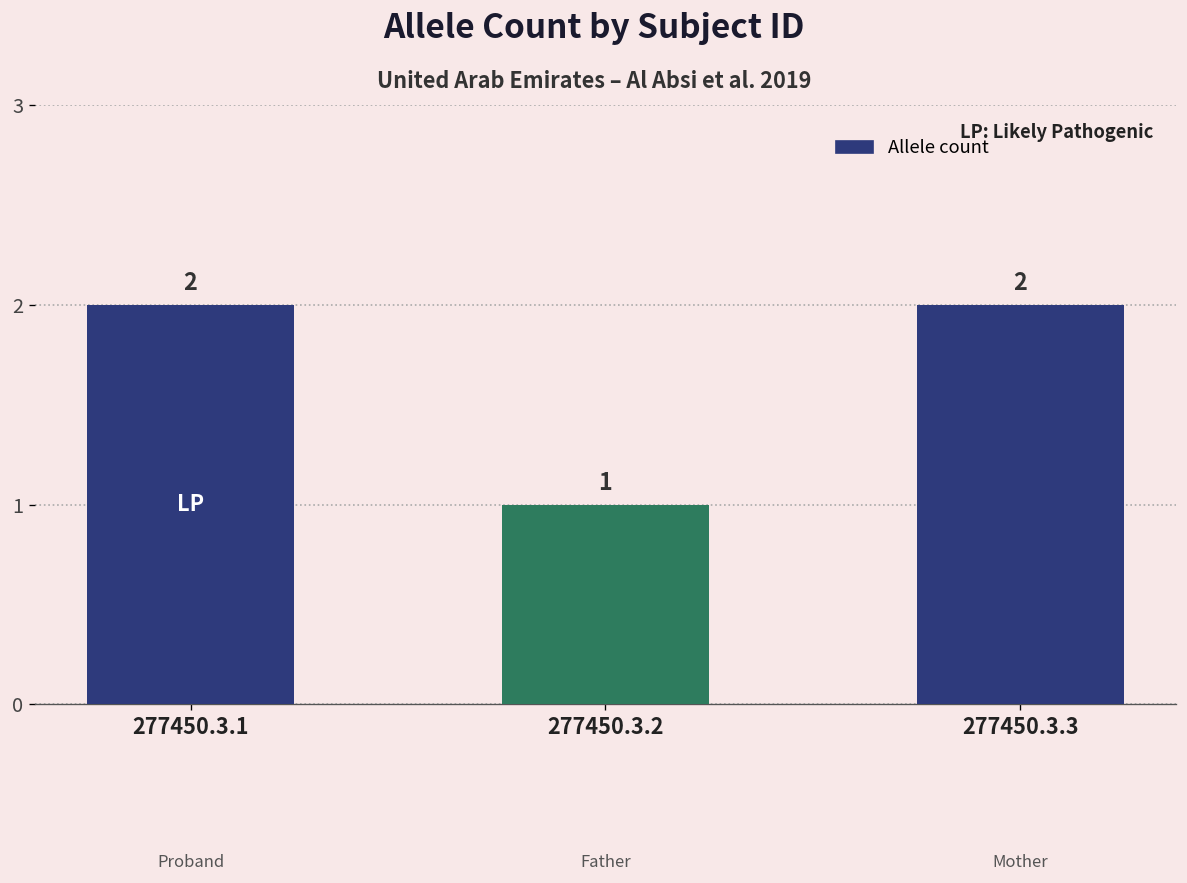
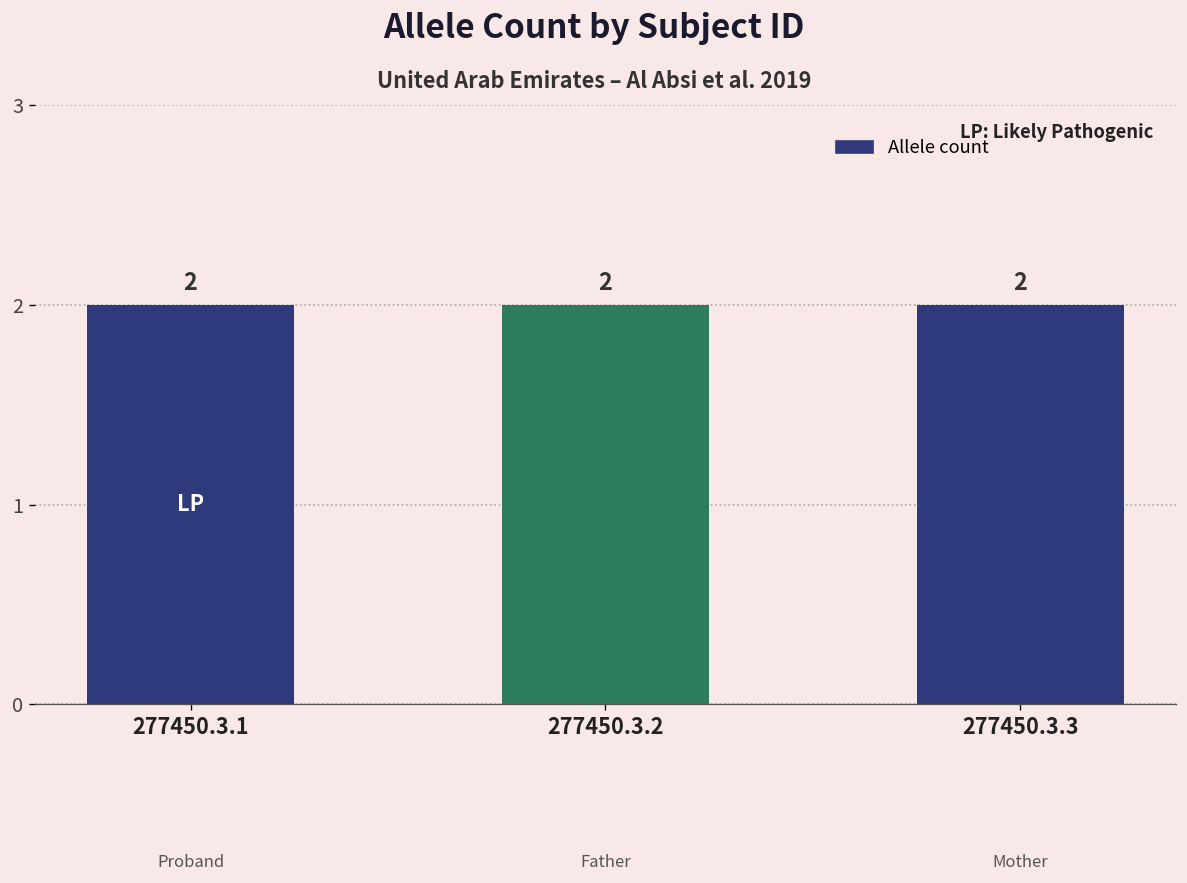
  {
    "277450.3.1": 2,
-   "277450.3.2": 1,
+   "277450.3.2": 2,
    "277450.3.3": 2
  }
